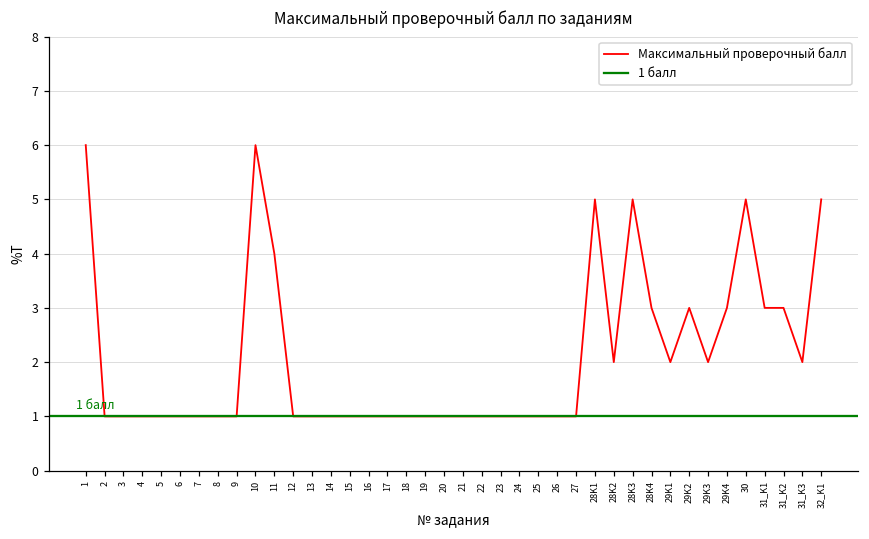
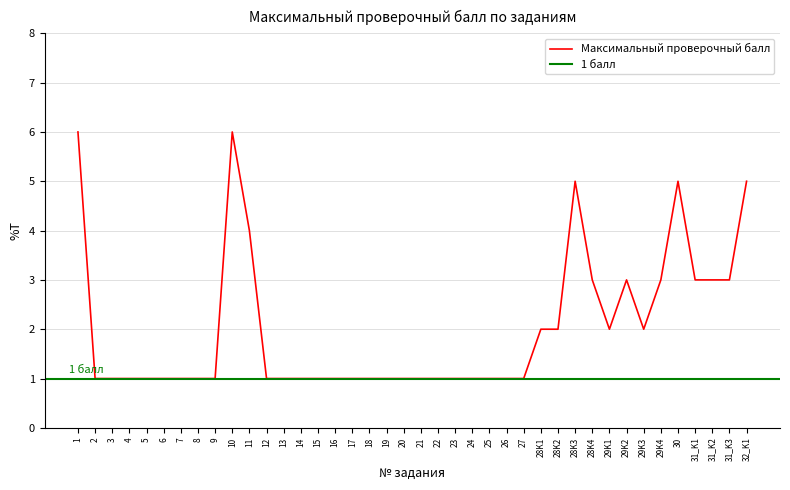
  {
    "1": 6,
    "4": 1,
    "5": 1,
    "6": 1,
    "7": 1,
    "8": 1,
    "9": 1,
    "10": 6,
    "11": 4,
    "12": 1,
    "13": 1,
    "14": 1,
    "15": 1,
    "16": 1,
    "17": 1,
    "18": 1,
    "19": 1,
    "20": 1,
    "21": 1,
    "22": 1,
    "23": 1,
    "24": 1,
    "25": 1,
    "26": 1,
    "27": 1,
-   "28K1": 5,
+   "28K1": 2,
    "28K2": 2,
    "28K3": 5,
    "28K4": 3,
    "29K1": 2,
    "29K2": 3,
    "29K3": 2,
    "29K4": 3,
    "30": 5,
    "31_K1": 3,
    "31_K2": 3,
-   "31_K3": 2,
+   "31_K3": 3,
    "32_K1": 5
  }
